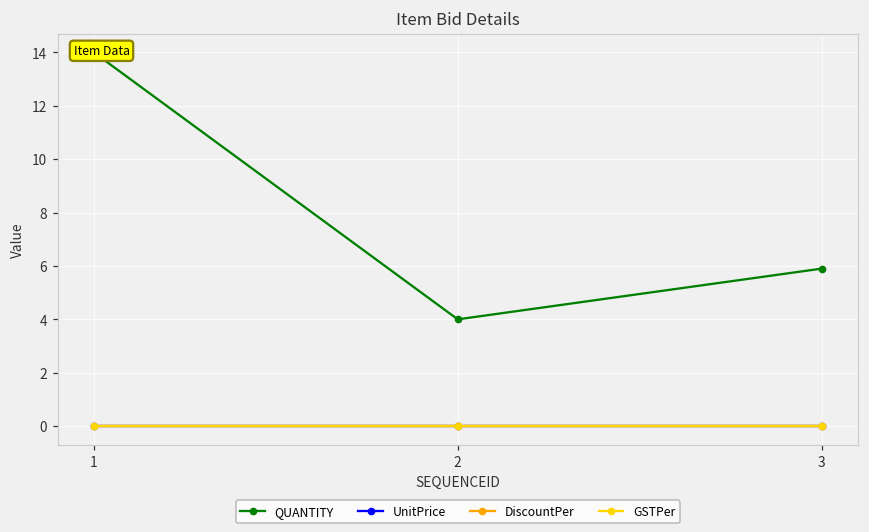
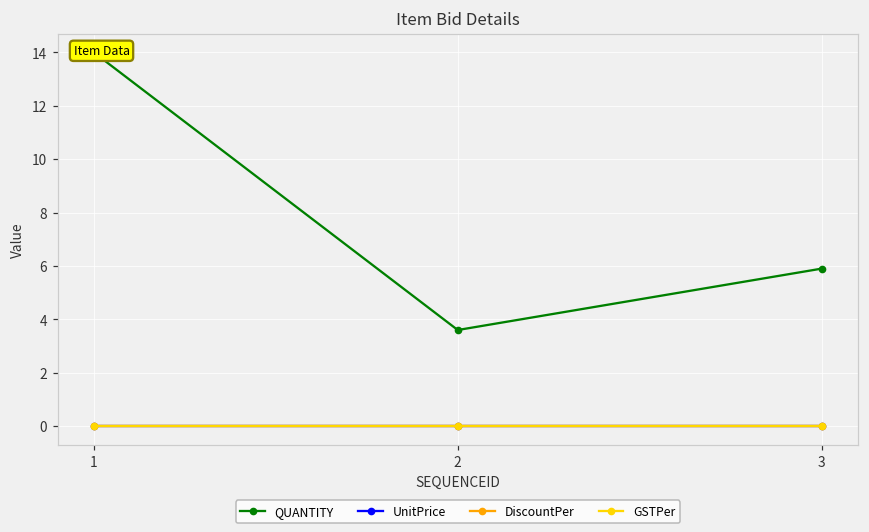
  {
    "QUANTITY": {
-     "2": 4.0,
+     "2": 3.6,
      "3": 5.9
    },
    "GSTPer": {
      "1": 0.0,
      "2": 0.0,
      "3": 0.0
    }
  }
